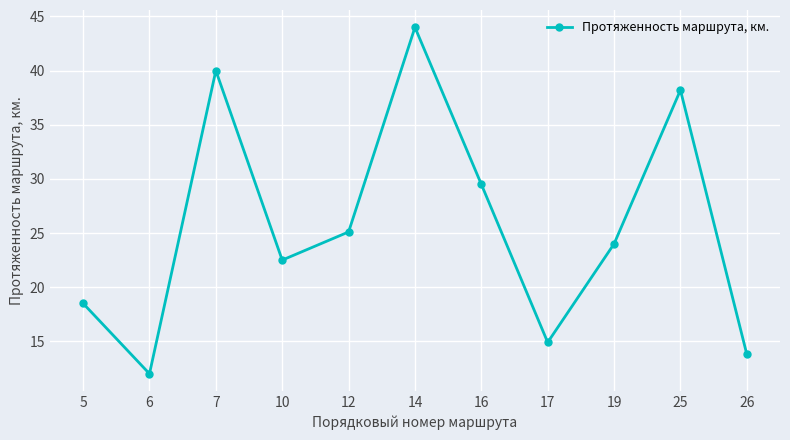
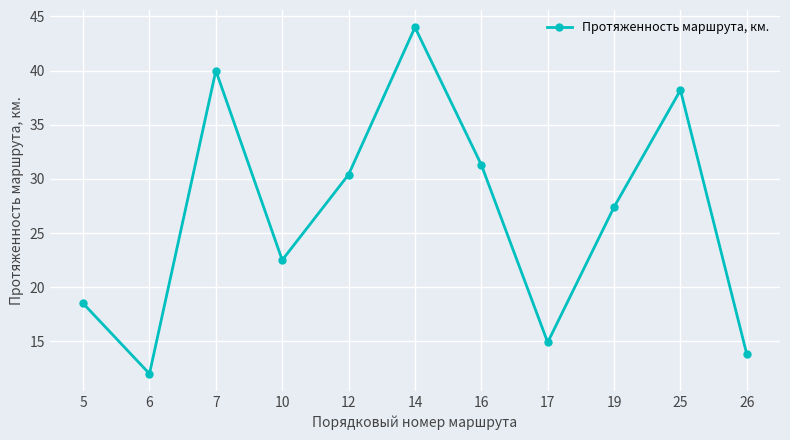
  {
    "5": 18.5,
    "6": 12.0,
    "7": 40.0,
    "10": 22.5,
-   "12": 25.1,
+   "12": 30.4,
    "14": 44.0,
-   "16": 29.5,
+   "16": 31.3,
    "17": 14.9,
-   "19": 24.0,
+   "19": 27.4,
    "25": 38.2,
    "26": 13.8
  }
